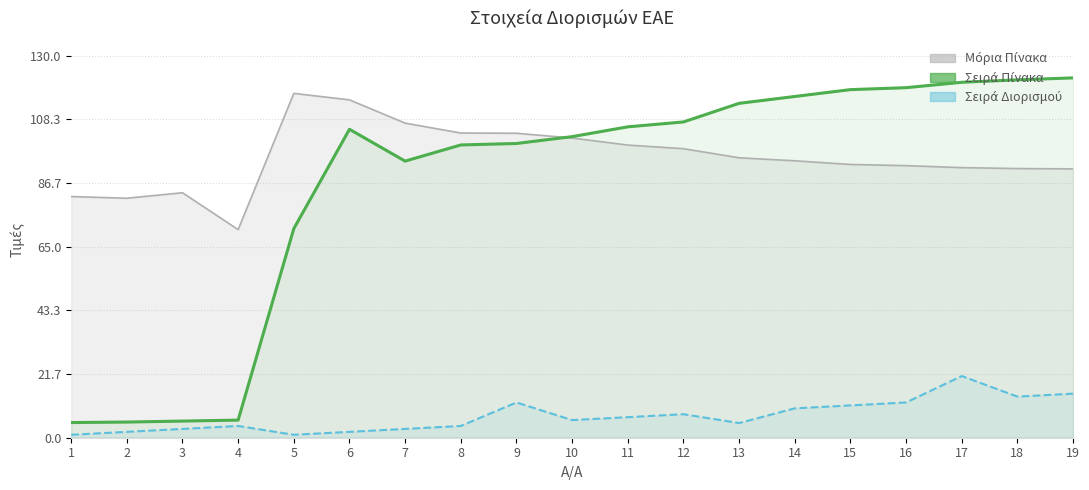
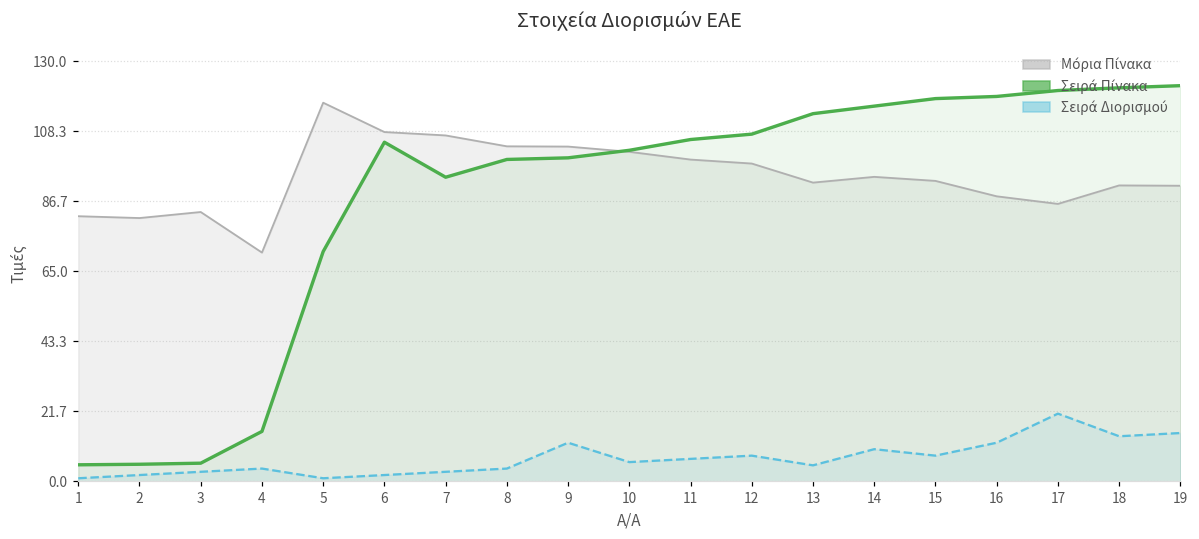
  {
    "Μόρια Πίνακα": {
      "1": 82,
      "2": 82,
      "3": 83,
      "4": 71,
      "5": 117,
-     "6": 115,
+     "6": 108,
      "7": 107,
      "8": 104,
      "9": 104,
      "11": 100,
      "12": 98,
-     "13": 95,
+     "13": 93,
      "14": 94,
      "15": 93,
-     "16": 93,
-     "17": 92,
+     "16": 88,
+     "17": 86,
      "18": 92,
      "19": 92
    },
    "Σειρά Πίνακα": {
      "1": 5,
      "2": 5,
      "3": 6,
-     "4": 6,
+     "4": 16,
      "5": 71,
      "6": 105,
      "7": 94,
      "8": 100,
      "9": 100,
      "11": 106,
      "12": 108,
      "13": 114,
      "14": 116,
      "15": 119,
      "16": 119,
      "17": 121,
      "18": 122,
      "19": 123
    },
    "Σειρά Διορισμού": {
      "1": 1,
      "2": 2,
      "3": 3,
      "4": 4,
      "5": 1,
      "6": 2,
      "7": 3,
      "8": 4,
      "9": 12,
      "10": 6,
      "11": 7,
      "12": 8,
      "13": 5,
      "14": 10,
-     "15": 11,
+     "15": 8,
      "16": 12,
      "17": 21,
      "18": 14,
      "19": 15
    }
  }
